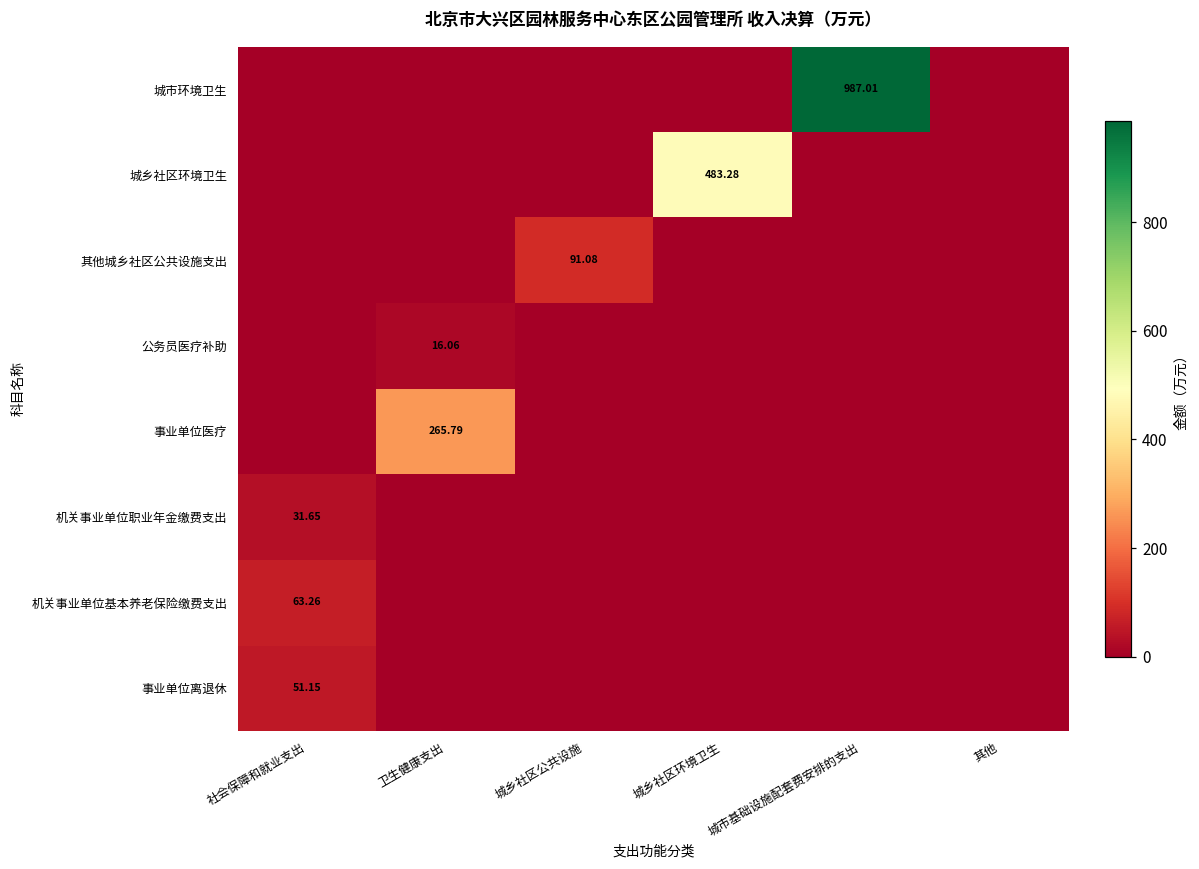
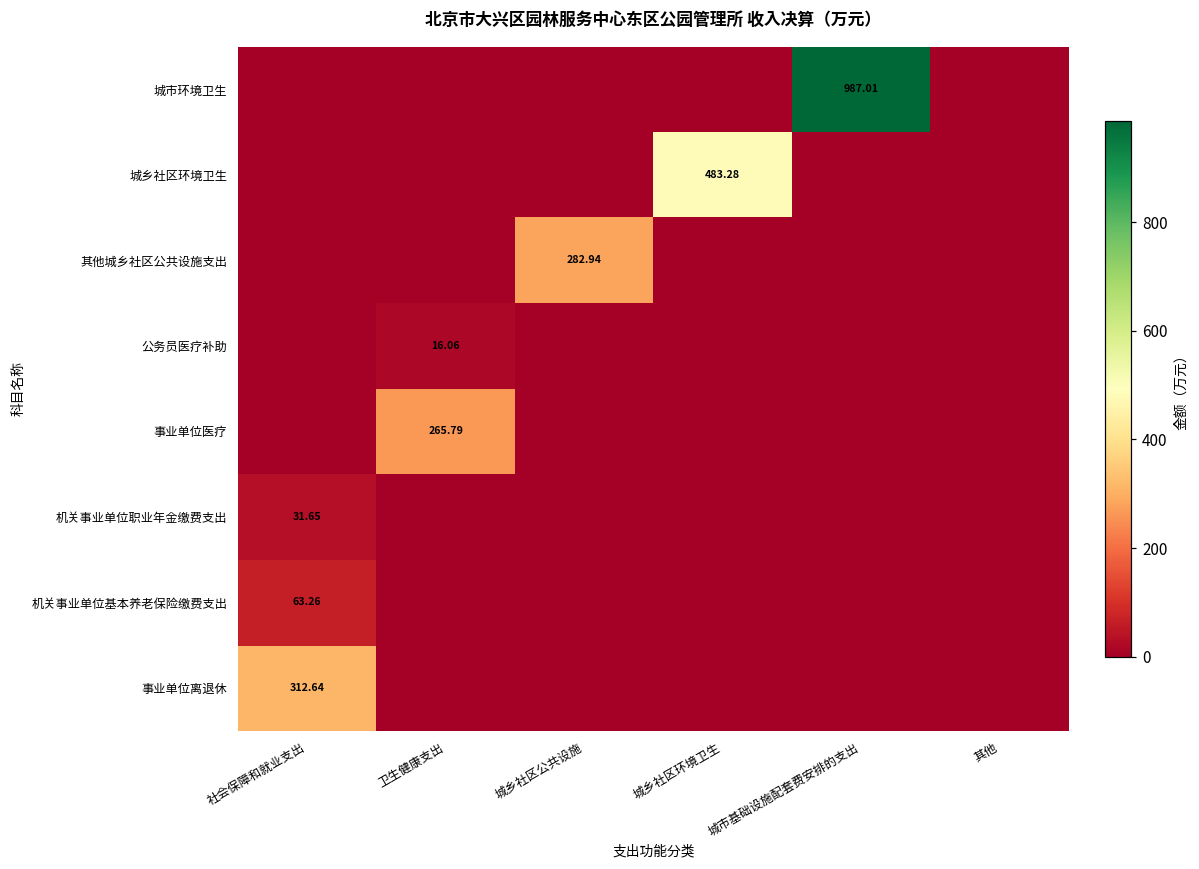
  {
    "城市环境卫生": {
      "城市基础设施配套费安排的支出": 987.01
    },
    "城乡社区环境卫生": {
      "城乡社区环境卫生": 483.28
    },
    "其他城乡社区公共设施支出": {
-     "城乡社区公共设施": 91.08
+     "城乡社区公共设施": 282.94
    },
    "公务员医疗补助": {
      "卫生健康支出": 16.06
    },
    "事业单位医疗": {
      "卫生健康支出": 265.79
    },
    "机关事业单位职业年金缴费支出": {
      "社会保障和就业支出": 31.65
    },
    "机关事业单位基本养老保险缴费支出": {
      "社会保障和就业支出": 63.26
    },
    "事业单位离退休": {
-     "社会保障和就业支出": 51.15
+     "社会保障和就业支出": 312.64
    }
  }
